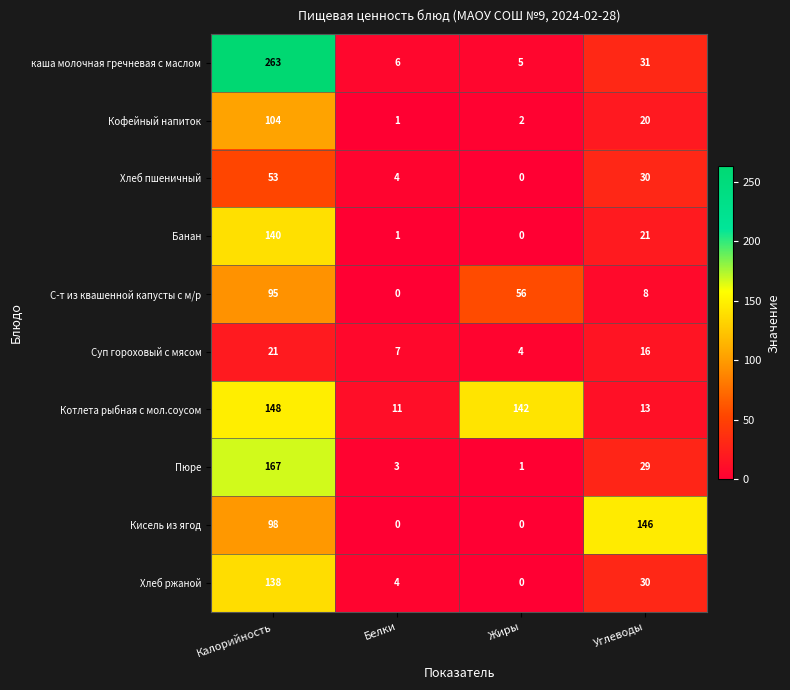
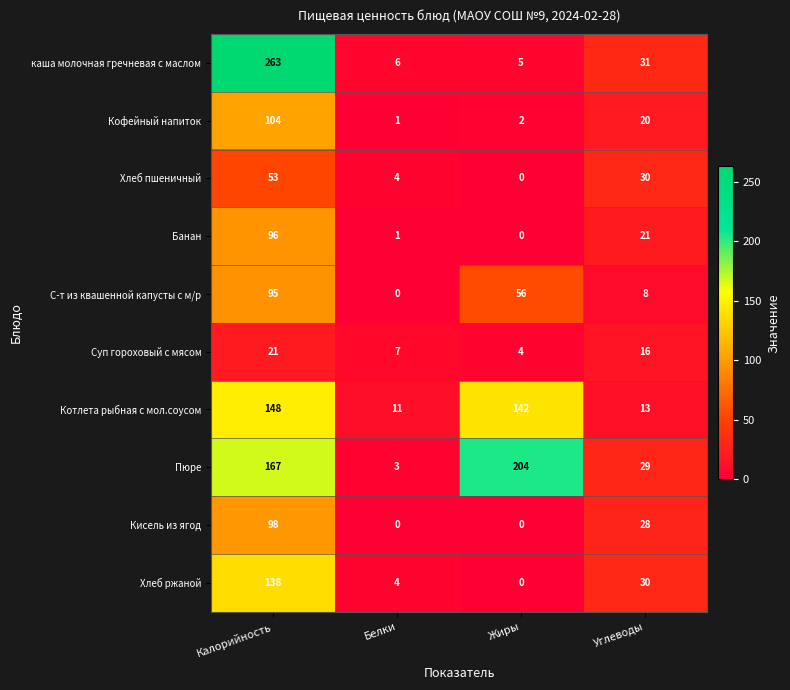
  {
    "каша молочная гречневая с маслом": {
      "Калорийность": 263,
      "Белки": 6,
      "Жиры": 5,
      "Углеводы": 31
    },
    "Кофейный напиток": {
      "Калорийность": 104,
      "Белки": 1,
      "Жиры": 2,
      "Углеводы": 20
    },
    "Хлеб пшеничный": {
      "Калорийность": 53,
      "Белки": 4,
      "Жиры": 0,
      "Углеводы": 30
    },
    "Банан": {
-     "Калорийность": 140,
+     "Калорийность": 96,
      "Белки": 1,
      "Жиры": 0,
      "Углеводы": 21
    },
    "С-т из квашенной капусты с м/р": {
      "Калорийность": 95,
      "Белки": 0,
      "Жиры": 56,
      "Углеводы": 8
    },
    "Суп гороховый с мясом": {
      "Калорийность": 21,
      "Белки": 7,
      "Жиры": 4,
      "Углеводы": 16
    },
    "Котлета рыбная с мол.соусом": {
      "Калорийность": 148,
      "Белки": 11,
      "Жиры": 142,
      "Углеводы": 13
    },
    "Пюре": {
      "Калорийность": 167,
      "Белки": 3,
-     "Жиры": 1,
+     "Жиры": 204,
      "Углеводы": 29
    },
    "Кисель из ягод": {
      "Калорийность": 98,
      "Белки": 0,
      "Жиры": 0,
-     "Углеводы": 146
+     "Углеводы": 28
    },
    "Хлеб ржаной": {
      "Калорийность": 138,
      "Белки": 4,
      "Жиры": 0,
      "Углеводы": 30
    }
  }
